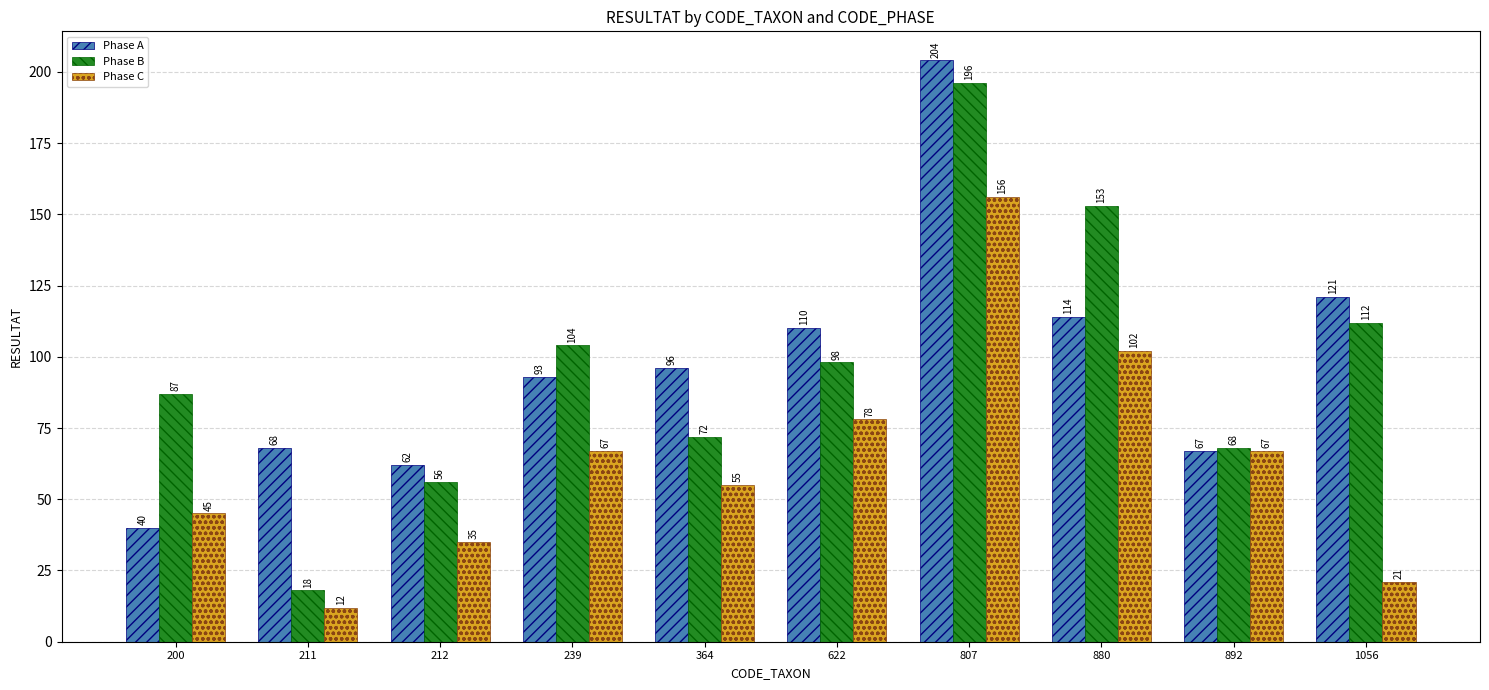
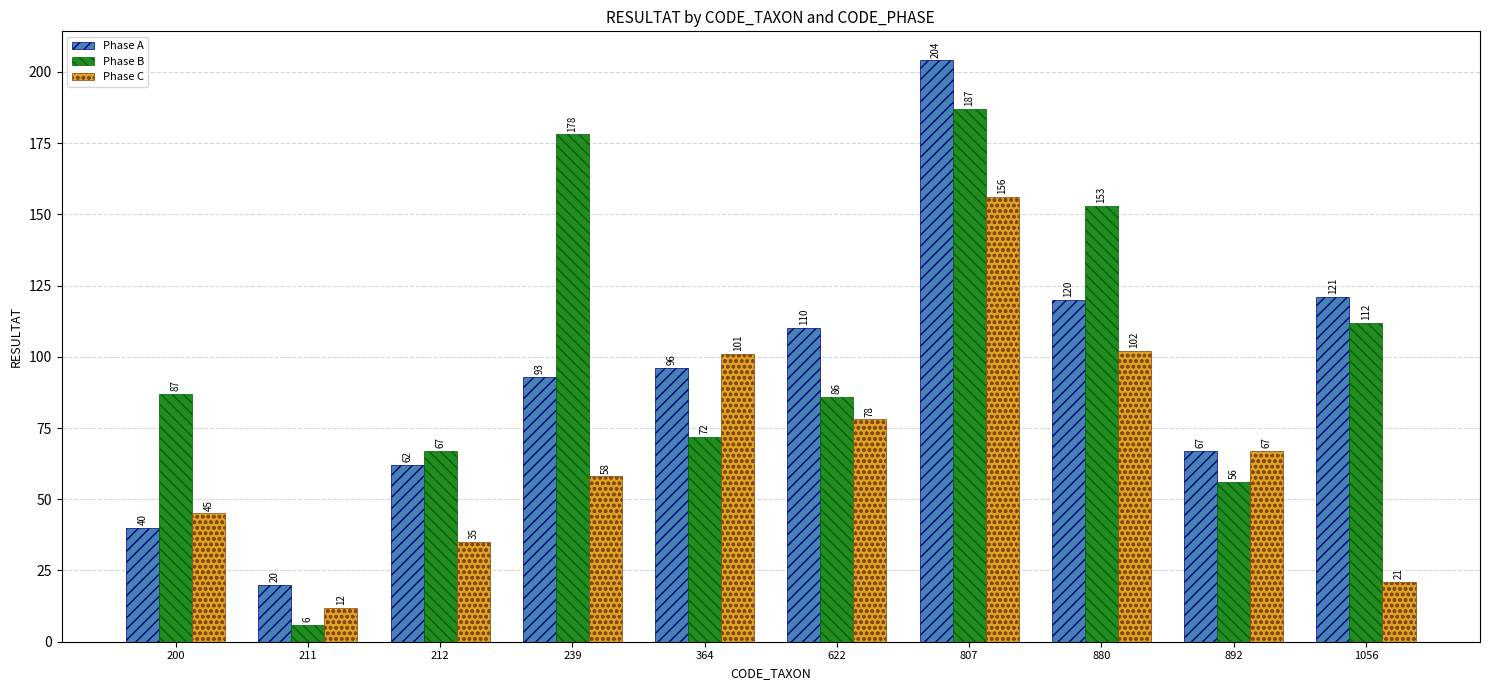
  {
    "Phase A": {
      "200": 40,
-     "211": 68,
+     "211": 20,
      "212": 62,
      "239": 93,
      "364": 96,
      "622": 110,
      "807": 204,
-     "880": 114,
+     "880": 120,
      "892": 67,
      "1056": 121
    },
    "Phase B": {
      "200": 87,
-     "211": 18,
-     "212": 56,
-     "239": 104,
+     "211": 6,
+     "212": 67,
+     "239": 178,
      "364": 72,
-     "622": 98,
-     "807": 196,
+     "622": 86,
+     "807": 187,
      "880": 153,
-     "892": 68,
+     "892": 56,
      "1056": 112
    },
    "Phase C": {
      "200": 45,
      "211": 12,
      "212": 35,
-     "239": 67,
-     "364": 55,
+     "239": 58,
+     "364": 101,
      "622": 78,
      "807": 156,
      "880": 102,
      "892": 67,
      "1056": 21
    }
  }
